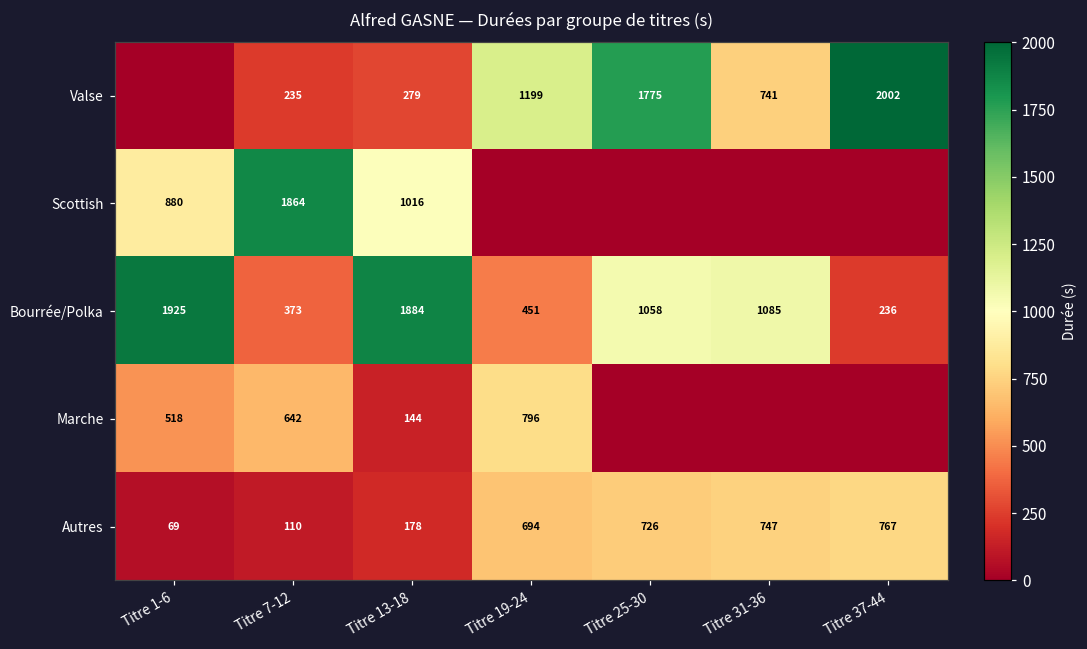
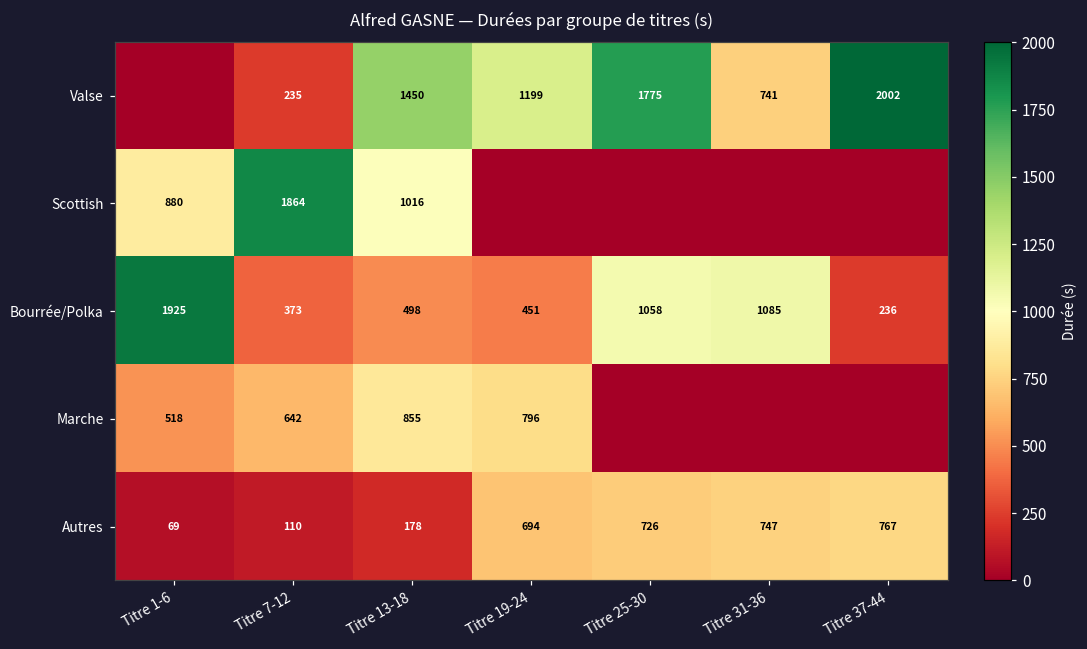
  {
    "Valse": {
      "Titre 7-12": 235,
-     "Titre 13-18": 279,
+     "Titre 13-18": 1450,
      "Titre 19-24": 1199,
      "Titre 25-30": 1775,
      "Titre 31-36": 741,
      "Titre 37-44": 2002
    },
    "Scottish": {
      "Titre 1-6": 880,
      "Titre 7-12": 1864,
      "Titre 13-18": 1016
    },
    "Bourrée/Polka": {
      "Titre 1-6": 1925,
      "Titre 7-12": 373,
-     "Titre 13-18": 1884,
+     "Titre 13-18": 498,
      "Titre 19-24": 451,
      "Titre 25-30": 1058,
      "Titre 31-36": 1085,
      "Titre 37-44": 236
    },
    "Marche": {
      "Titre 1-6": 518,
      "Titre 7-12": 642,
-     "Titre 13-18": 144,
+     "Titre 13-18": 855,
      "Titre 19-24": 796
    },
    "Autres": {
      "Titre 1-6": 69,
      "Titre 7-12": 110,
      "Titre 13-18": 178,
      "Titre 19-24": 694,
      "Titre 25-30": 726,
      "Titre 31-36": 747,
      "Titre 37-44": 767
    }
  }
